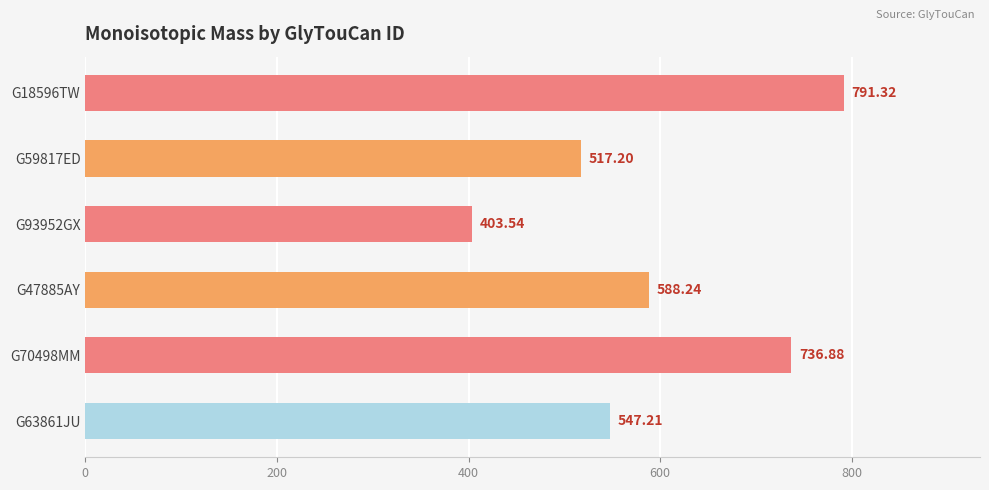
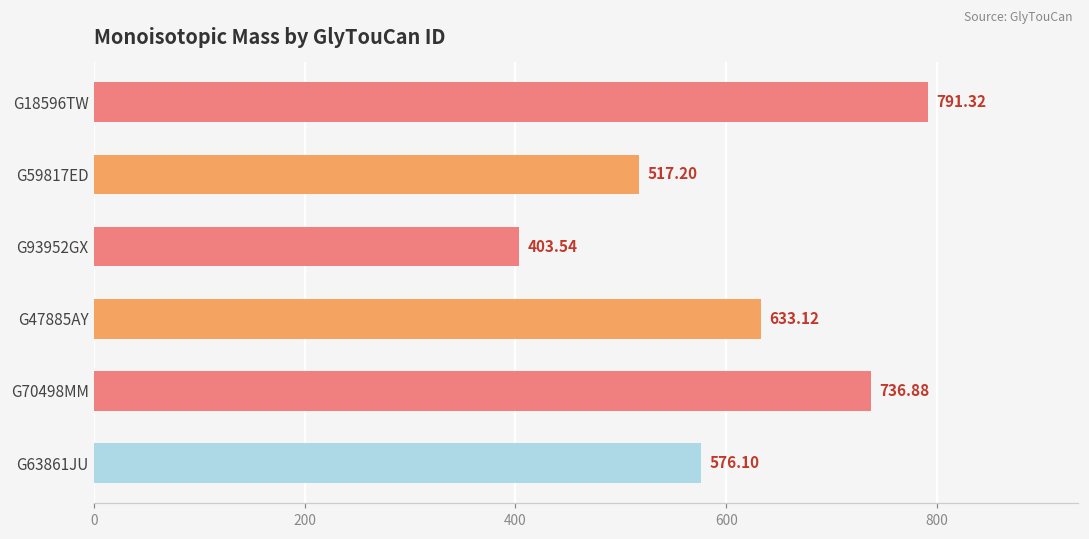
  {
    "G18596TW": 791.32,
    "G59817ED": 517.20,
    "G93952GX": 403.54,
-   "G47885AY": 588.24,
+   "G47885AY": 633.12,
    "G70498MM": 736.88,
-   "G63861JU": 547.21
+   "G63861JU": 576.10
  }
